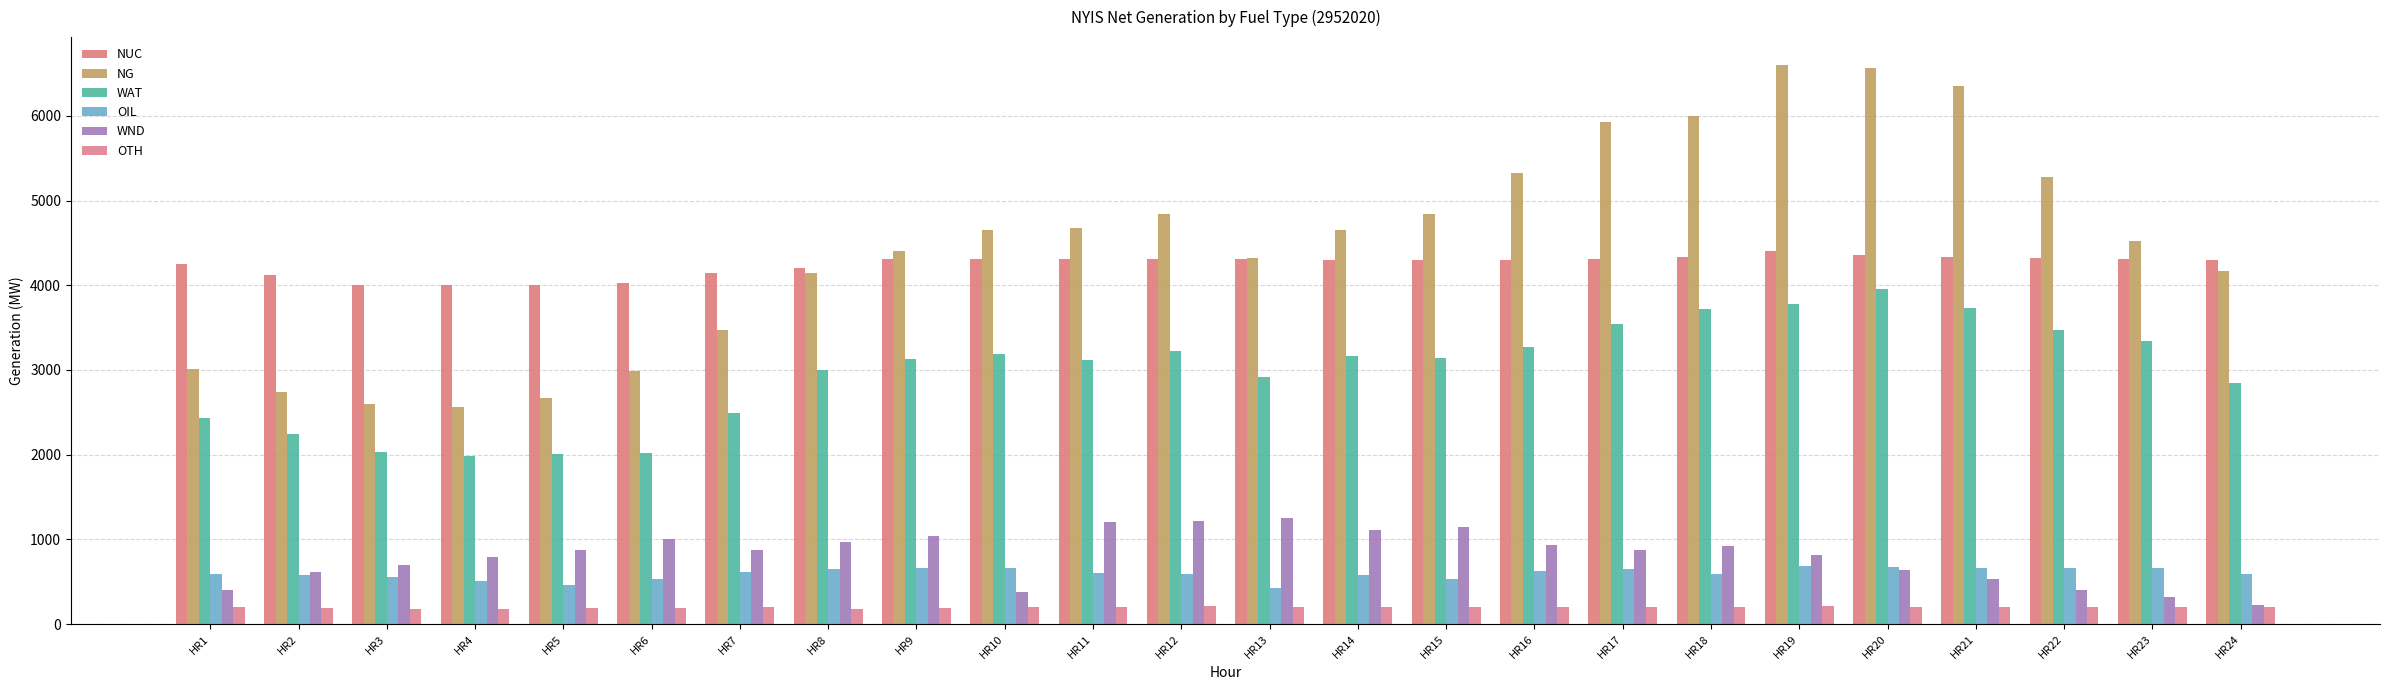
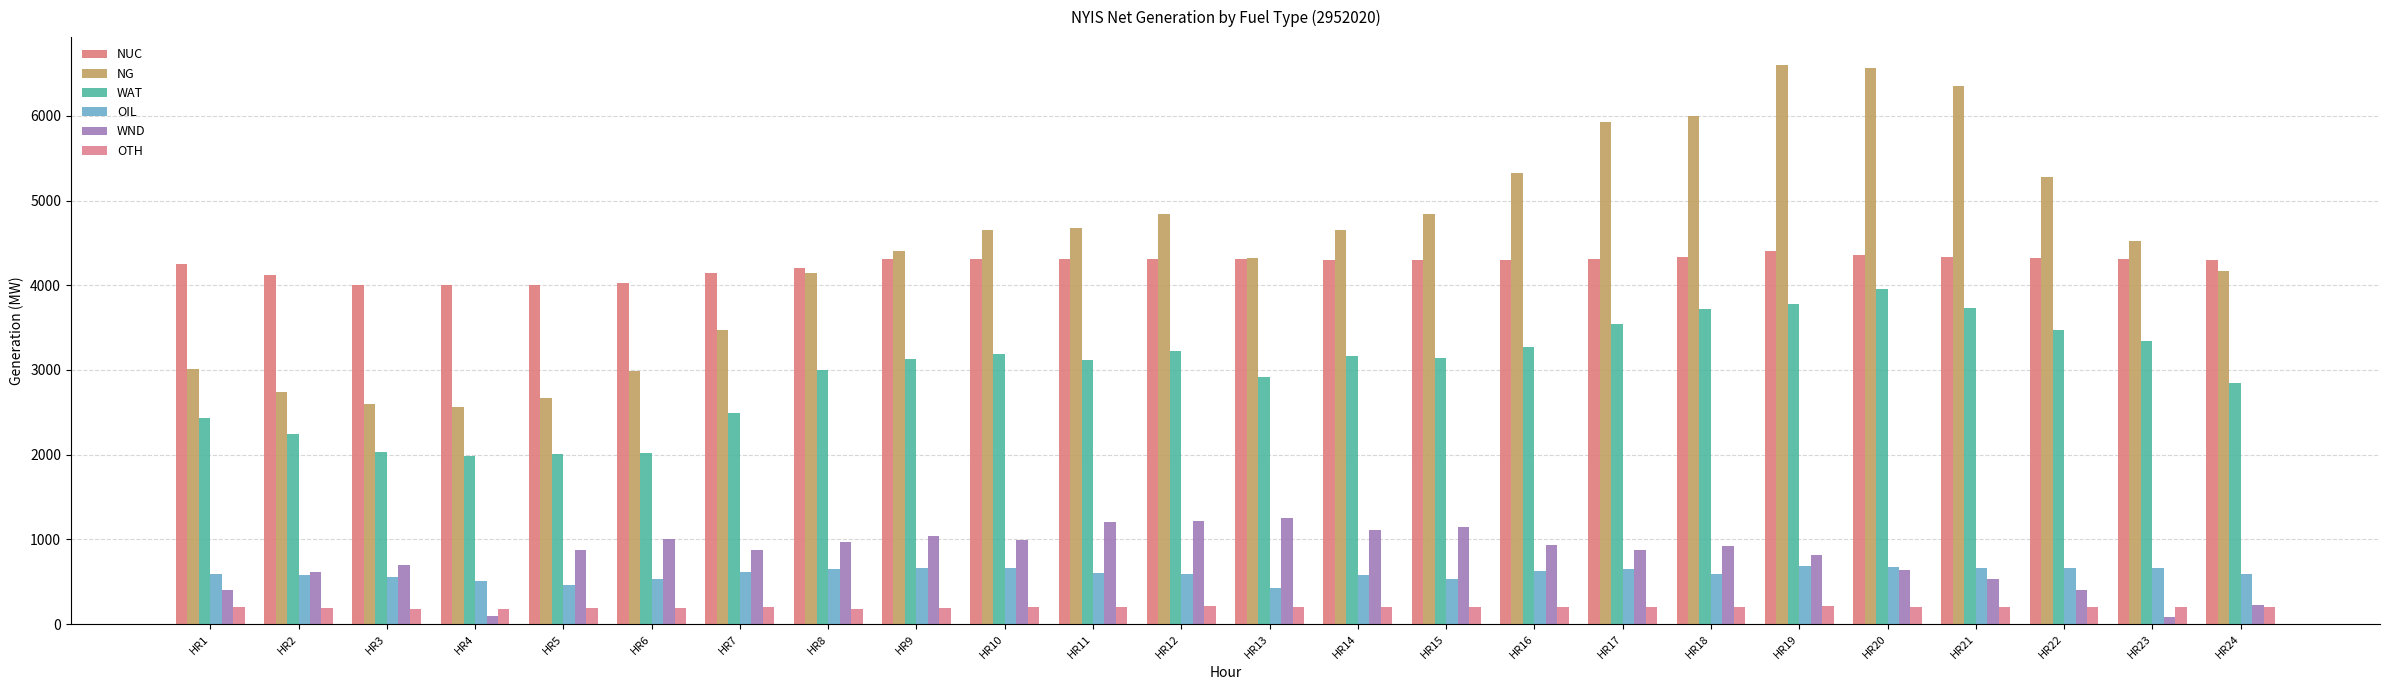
  {
    "WND": {
      "HR1": 400,
      "HR2": 600,
      "HR3": 700,
-     "HR4": 800,
+     "HR4": 100,
      "HR5": 900,
      "HR6": 1000,
      "HR7": 900,
      "HR8": 1000,
      "HR9": 1000,
-     "HR10": 400,
+     "HR10": 1000,
      "HR11": 1200,
      "HR12": 1200,
      "HR13": 1300,
      "HR14": 1100,
      "HR15": 1100,
      "HR16": 900,
      "HR17": 900,
      "HR18": 900,
      "HR19": 800,
      "HR20": 600,
      "HR21": 500,
      "HR22": 400,
-     "HR23": 300,
+     "HR23": 100,
      "HR24": 200
    }
  }
